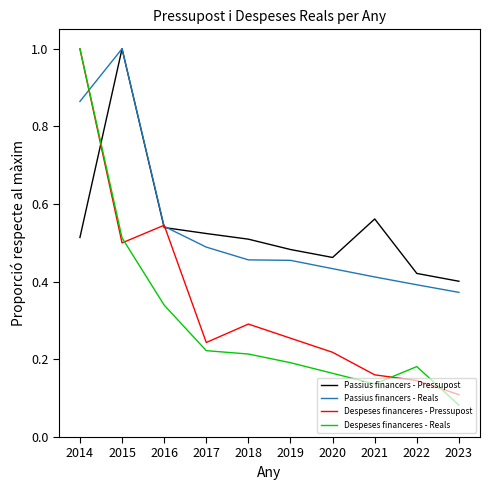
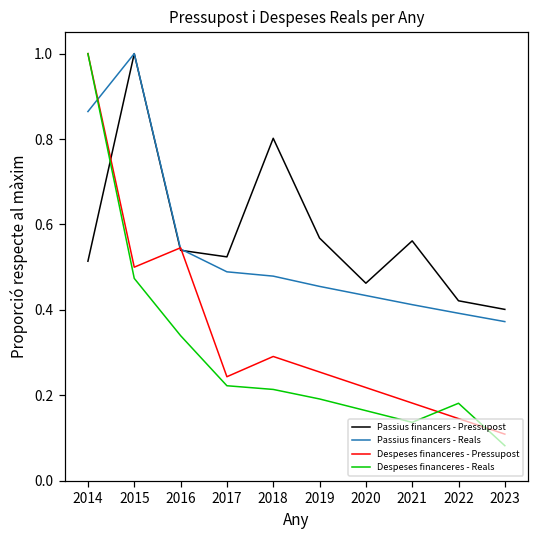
  {
    "Passius financers - Pressupost": {
      "2014": 0.51,
      "2017": 0.52,
-     "2018": 0.51,
-     "2019": 0.48,
+     "2018": 0.80,
+     "2019": 0.57,
      "2020": 0.46,
      "2021": 0.56,
      "2022": 0.42,
      "2023": 0.40
    },
    "Passius financers - Reals": {
      "2014": 0.86,
      "2017": 0.49,
-     "2018": 0.46,
+     "2018": 0.48,
      "2019": 0.46,
      "2020": 0.43,
      "2021": 0.41,
      "2022": 0.39,
      "2023": 0.37
    },
    "Despeses financeres - Pressupost": {
      "2015": 0.50,
      "2017": 0.24,
      "2018": 0.29,
      "2019": 0.25,
      "2020": 0.22,
-     "2021": 0.16
+     "2021": 0.18
    },
    "Despeses financeres - Reals": {
-     "2015": 0.51,
+     "2015": 0.47,
      "2016": 0.34,
      "2017": 0.22,
      "2018": 0.21,
      "2019": 0.19,
      "2020": 0.16,
      "2022": 0.18
    }
  }
